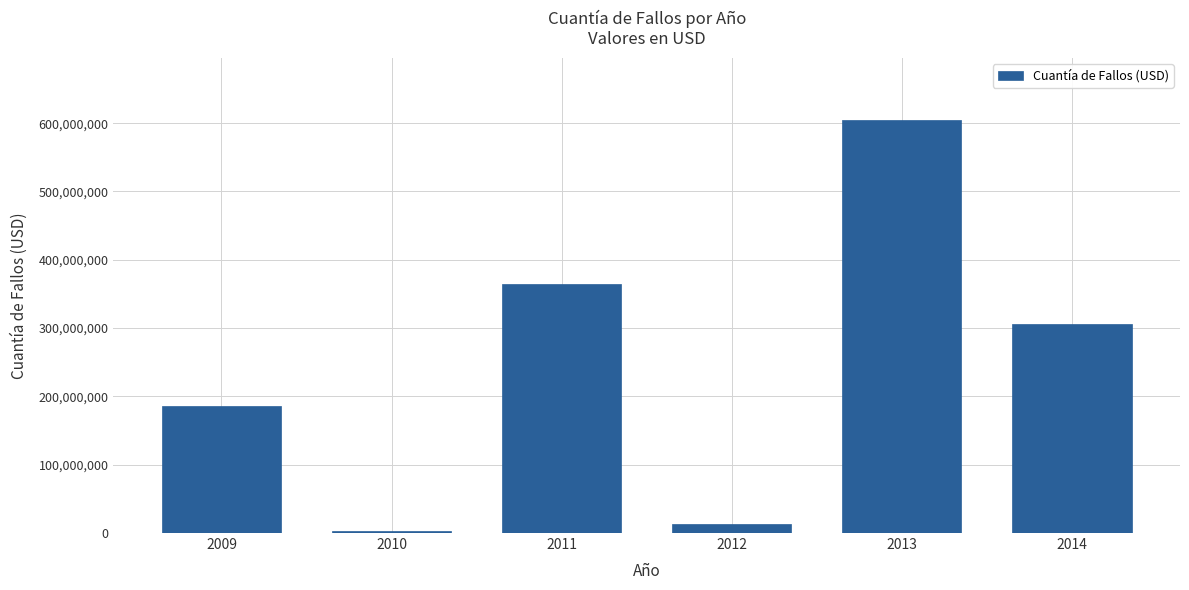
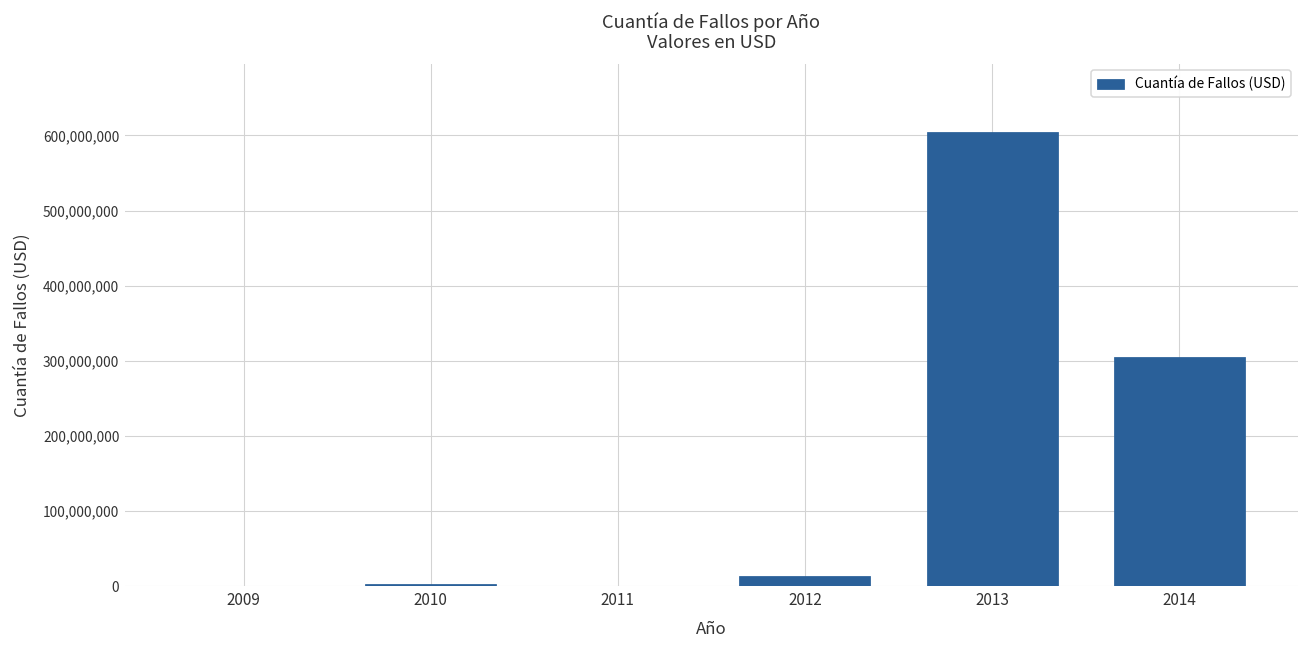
  {
-   "2009": "190,000,000",
-   "2011": "360,000,000",
+   "2009": "0",
+   "2011": "0",
    "2012": "10,000,000",
    "2013": "600,000,000",
    "2014": "310,000,000"
  }
